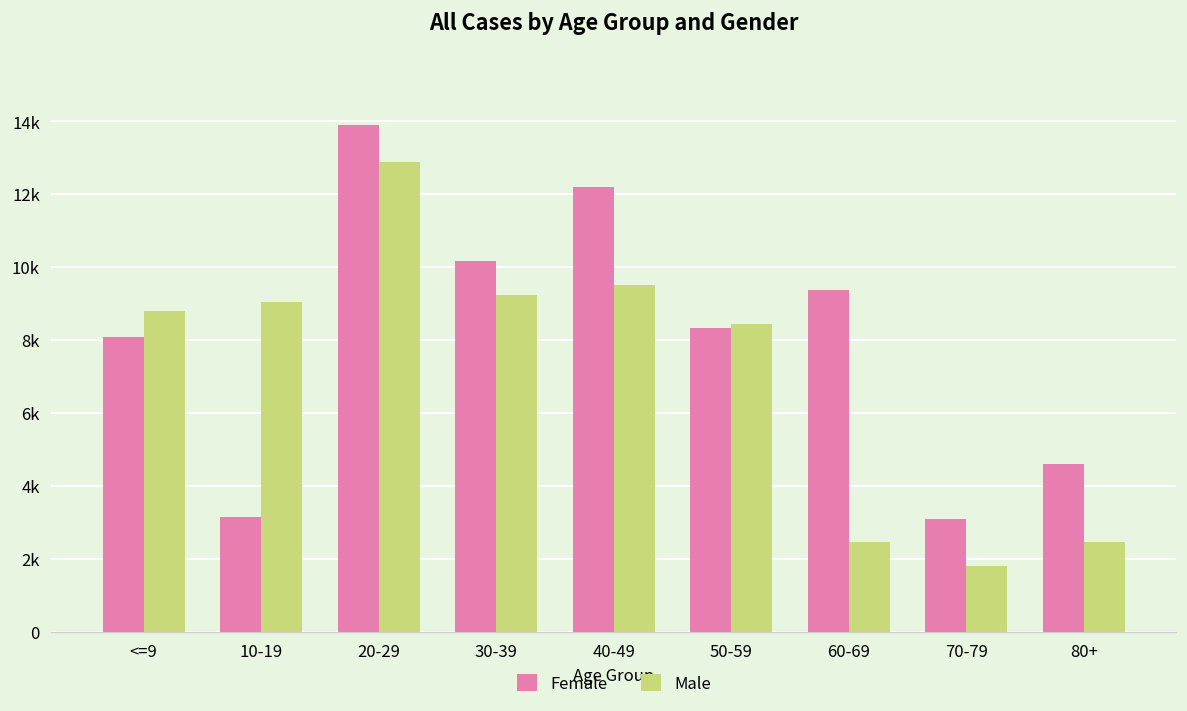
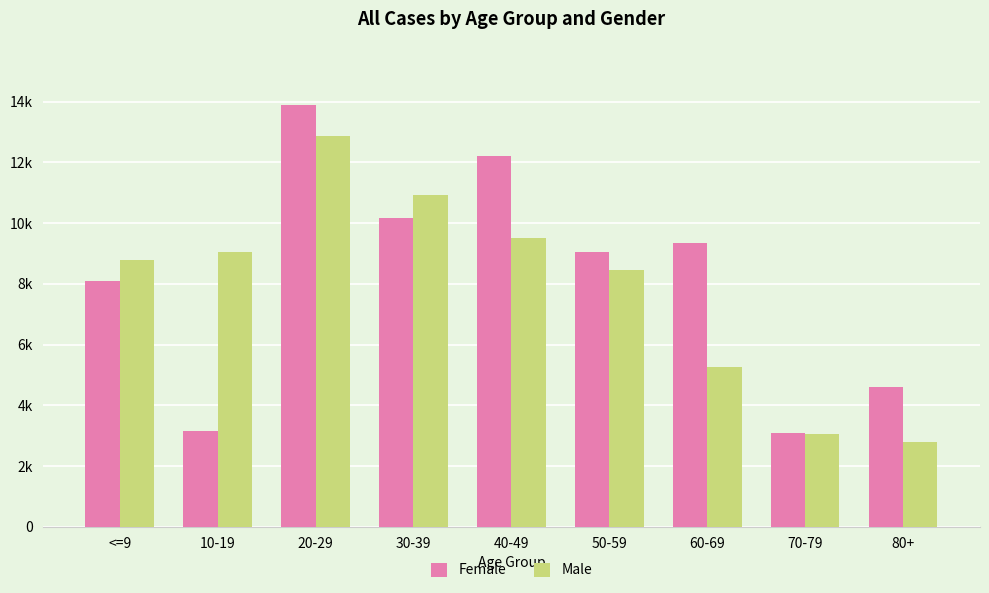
  {
    "Female": {
      "<=9": 8100,
      "10-19": 3200,
      "20-29": 13900,
      "30-39": 10200,
      "40-49": 12200,
-     "50-59": 8300,
+     "50-59": 9100,
      "60-69": 9400,
      "70-79": 3100,
      "80+": 4600
    },
    "Male": {
      "<=9": 8800,
      "10-19": 9000,
      "20-29": 12900,
-     "30-39": 9200,
+     "30-39": 10900,
      "40-49": 9500,
      "50-59": 8400,
-     "60-69": 2400,
-     "70-79": 1800,
-     "80+": 2500
+     "60-69": 5300,
+     "70-79": 3100,
+     "80+": 2800
    }
  }
